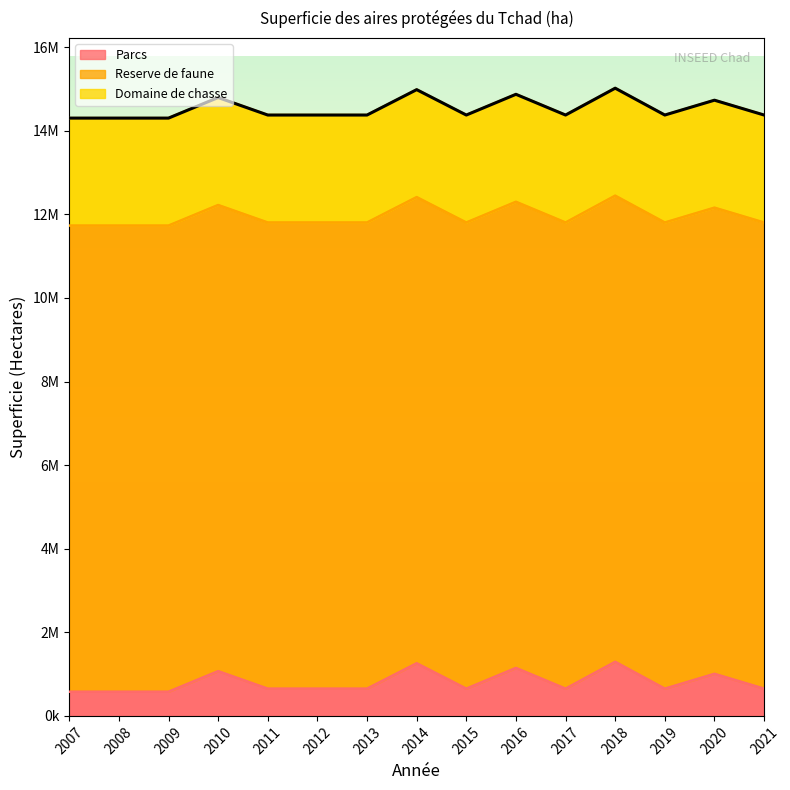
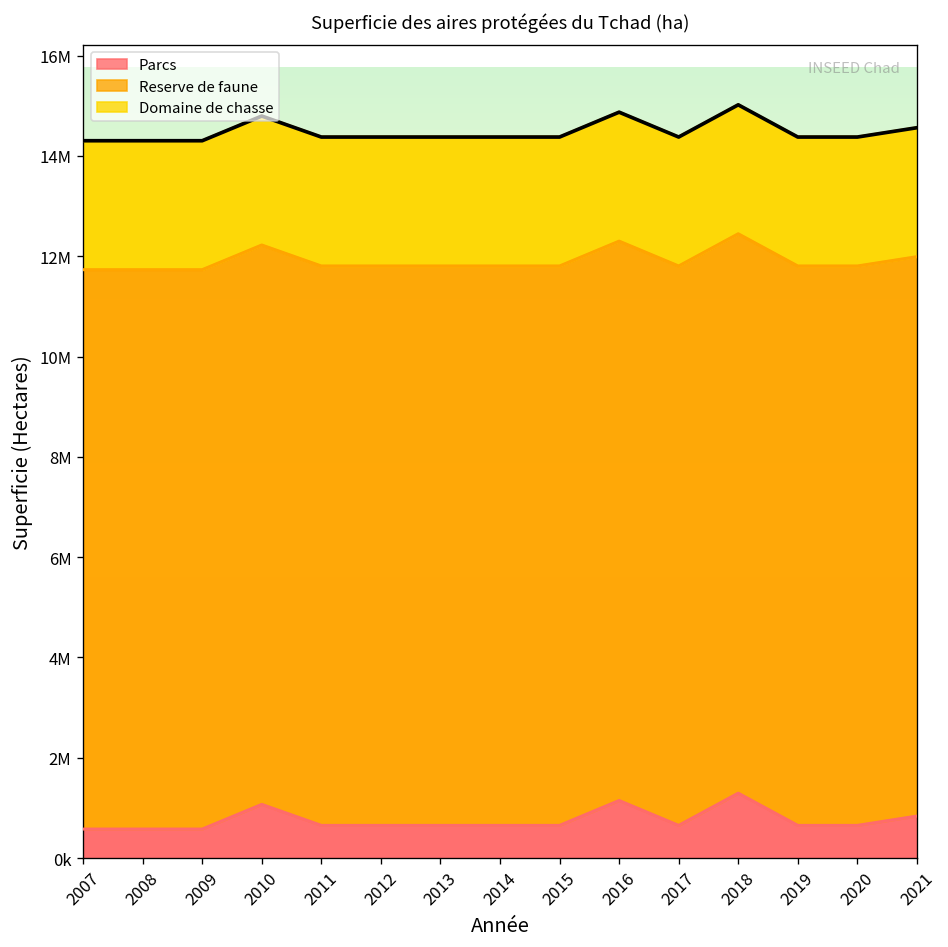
  {
    "Parcs": {
      "2007": 600000,
      "2008": 600000,
      "2009": 600000,
      "2010": 1100000,
      "2011": 700000,
      "2012": 700000,
      "2013": 700000,
-     "2014": 1300000,
+     "2014": 700000,
      "2015": 700000,
      "2016": 1100000,
      "2017": 700000,
      "2018": 1300000,
      "2019": 700000,
-     "2020": 1000000,
-     "2021": 700000
+     "2020": 700000,
+     "2021": 800000
    }
  }
